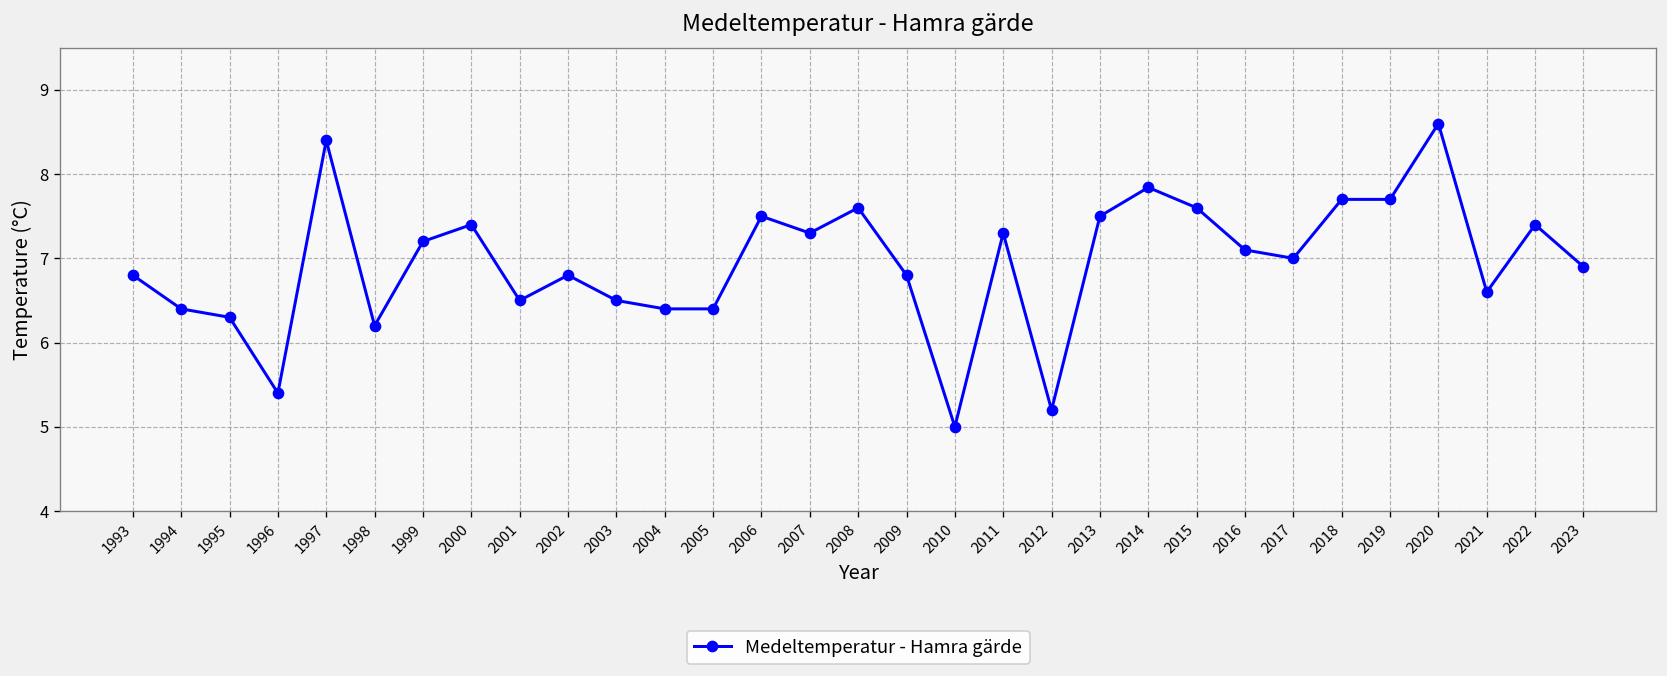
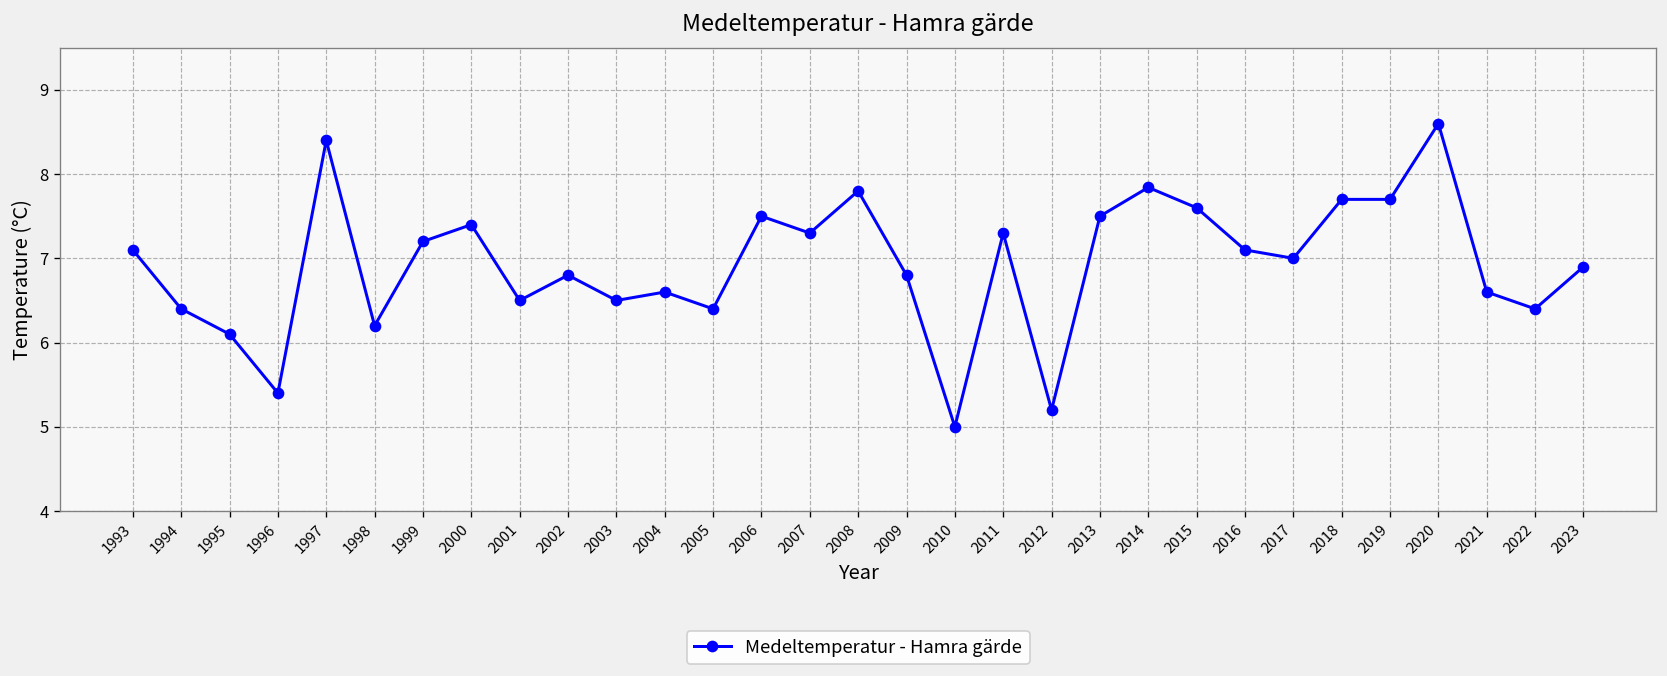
  {
-   "1993": 6.8,
+   "1993": 7.1,
    "1994": 6.4,
-   "1995": 6.3,
+   "1995": 6.1,
    "1996": 5.4,
    "1997": 8.4,
    "1998": 6.2,
    "1999": 7.2,
    "2000": 7.4,
    "2001": 6.5,
    "2002": 6.8,
    "2003": 6.5,
-   "2004": 6.4,
+   "2004": 6.6,
    "2005": 6.4,
    "2006": 7.5,
    "2007": 7.3,
-   "2008": 7.6,
+   "2008": 7.8,
    "2009": 6.8,
    "2010": 5.0,
    "2011": 7.3,
    "2012": 5.2,
    "2013": 7.5,
    "2014": 7.8,
    "2015": 7.6,
    "2016": 7.1,
    "2017": 7.0,
    "2018": 7.7,
    "2019": 7.7,
    "2020": 8.6,
    "2021": 6.6,
-   "2022": 7.4,
+   "2022": 6.4,
    "2023": 6.9
  }
